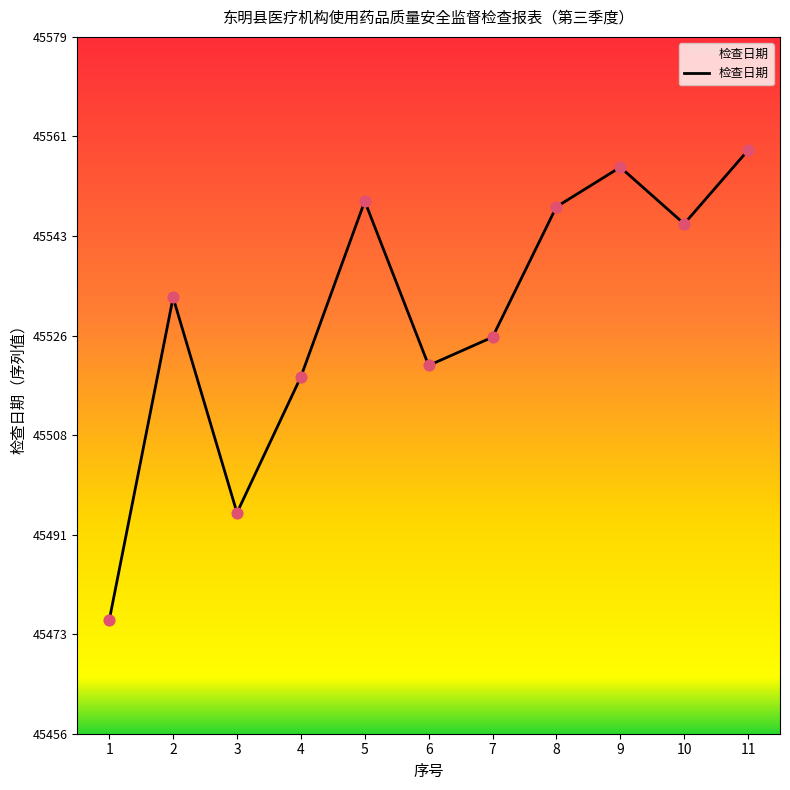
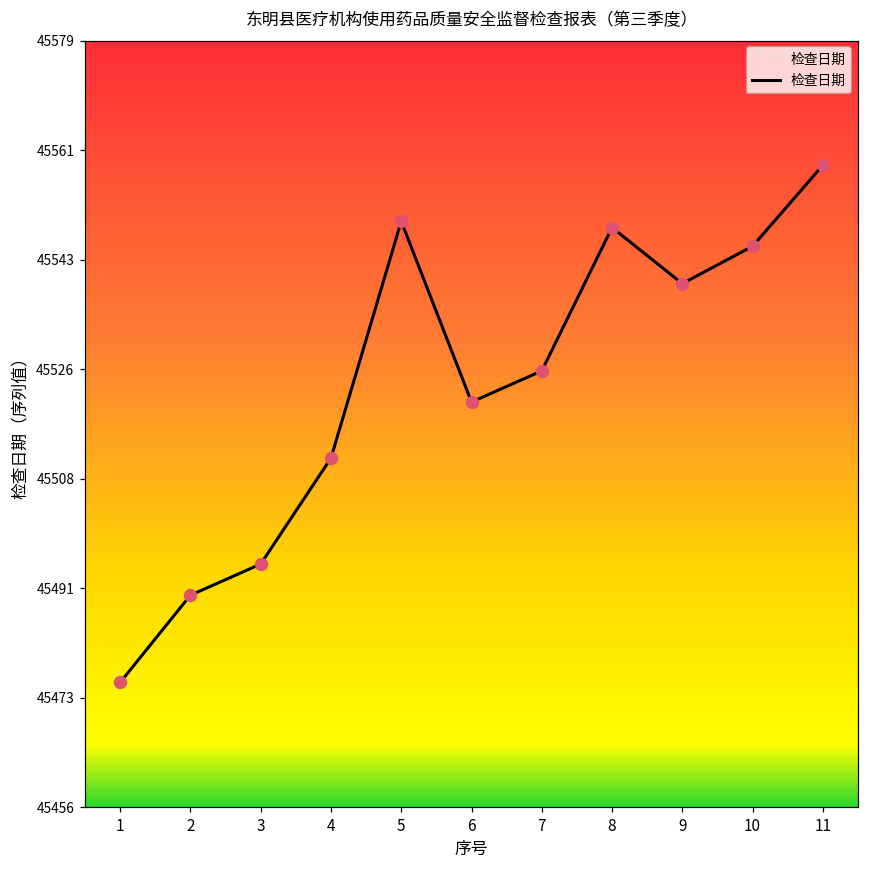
  {
    "1": 45476,
-   "2": 45533,
+   "2": 45490,
    "3": 45495,
-   "4": 45519,
+   "4": 45512,
    "5": 45550,
    "6": 45521,
    "7": 45526,
    "8": 45549,
-   "9": 45556,
+   "9": 45540,
    "10": 45546,
    "11": 45559
  }
